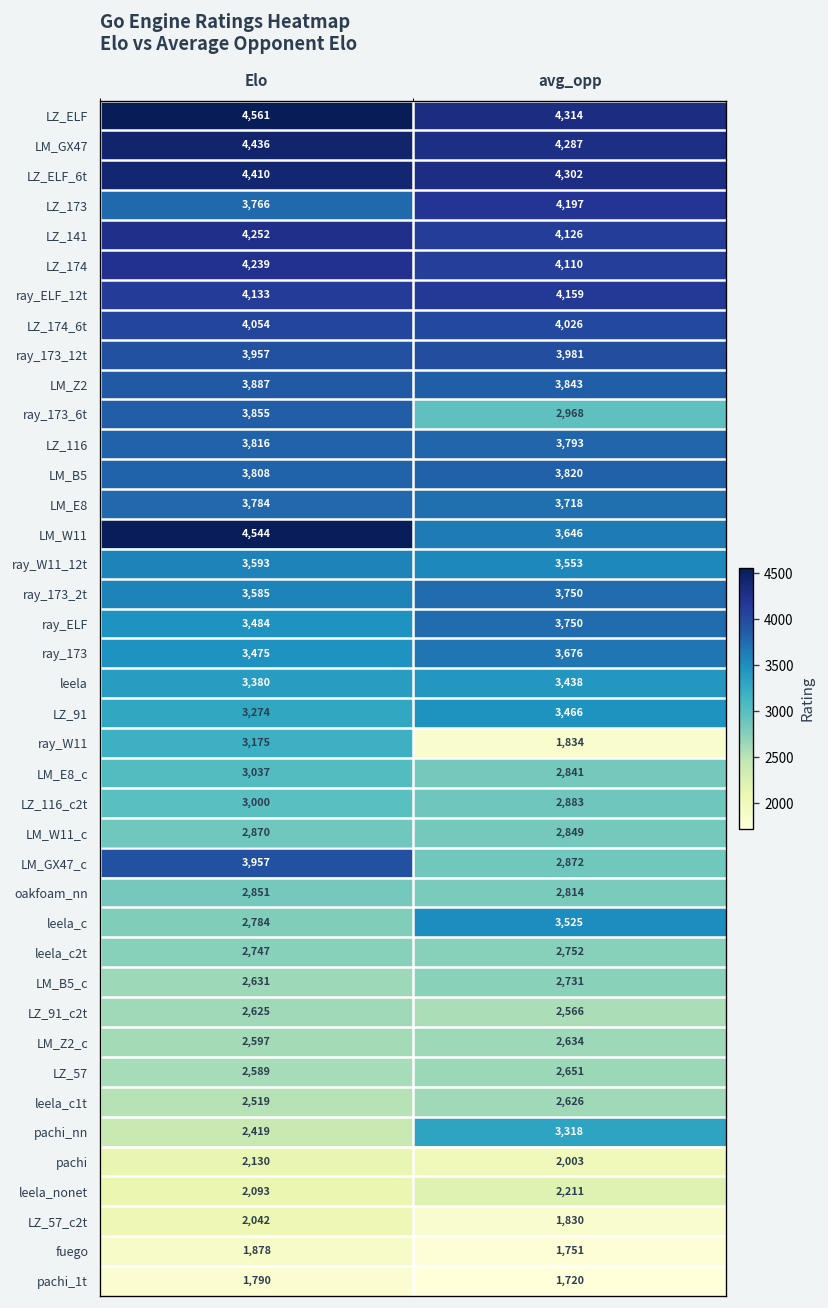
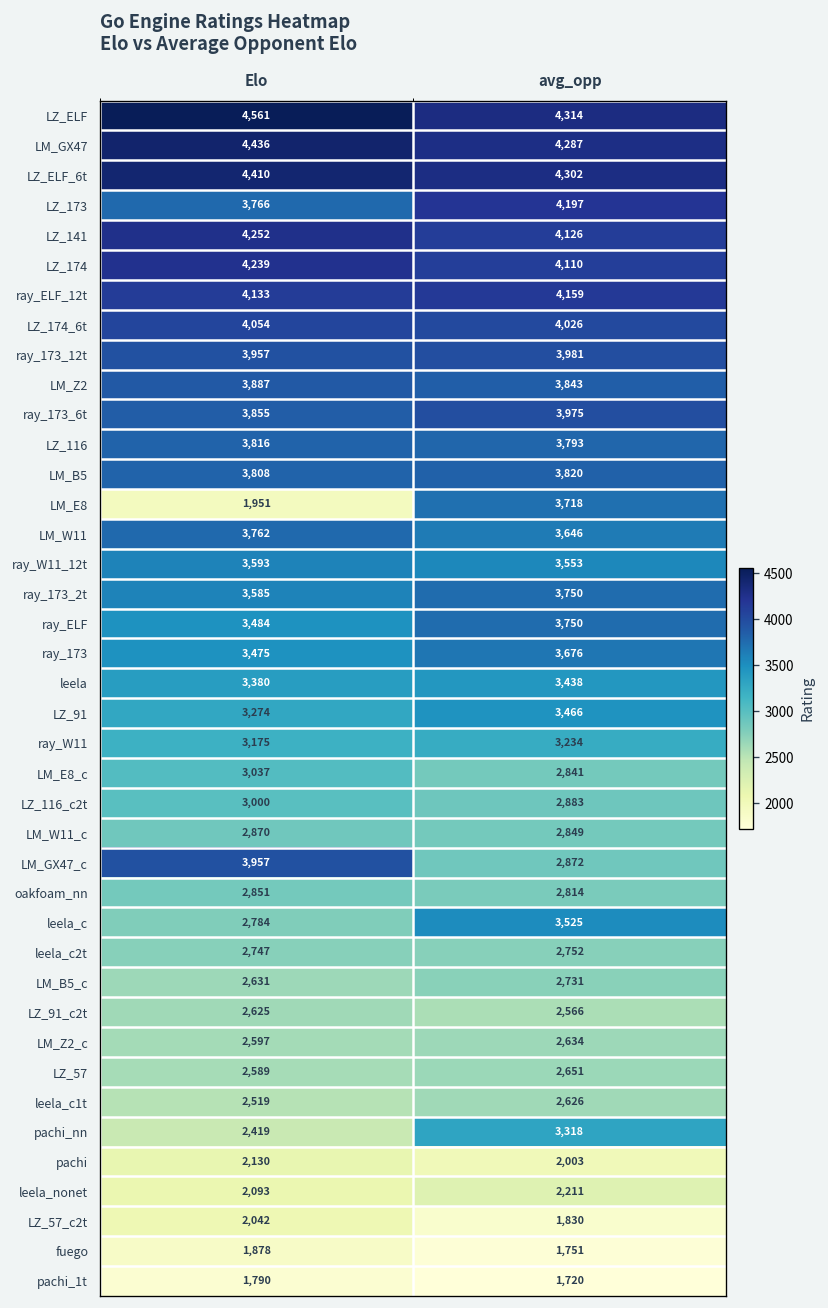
  {
    "LZ_ELF": {
      "Elo": "4,561",
      "avg_opp": "4,314"
    },
    "LM_GX47": {
      "Elo": "4,436",
      "avg_opp": "4,287"
    },
    "LZ_ELF_6t": {
      "Elo": "4,410",
      "avg_opp": "4,302"
    },
    "LZ_173": {
      "Elo": "3,766",
      "avg_opp": "4,197"
    },
    "LZ_141": {
      "Elo": "4,252",
      "avg_opp": "4,126"
    },
    "LZ_174": {
      "Elo": "4,239",
      "avg_opp": "4,110"
    },
    "ray_ELF_12t": {
      "Elo": "4,133",
      "avg_opp": "4,159"
    },
    "LZ_174_6t": {
      "Elo": "4,054",
      "avg_opp": "4,026"
    },
    "ray_173_12t": {
      "Elo": "3,957",
      "avg_opp": "3,981"
    },
    "LM_Z2": {
      "Elo": "3,887",
      "avg_opp": "3,843"
    },
    "ray_173_6t": {
      "Elo": "3,855",
-     "avg_opp": "2,968"
+     "avg_opp": "3,975"
    },
    "LZ_116": {
      "Elo": "3,816",
      "avg_opp": "3,793"
    },
    "LM_B5": {
      "Elo": "3,808",
      "avg_opp": "3,820"
    },
    "LM_E8": {
-     "Elo": "3,784",
+     "Elo": "1,951",
      "avg_opp": "3,718"
    },
    "LM_W11": {
-     "Elo": "4,544",
+     "Elo": "3,762",
      "avg_opp": "3,646"
    },
    "ray_W11_12t": {
      "Elo": "3,593",
      "avg_opp": "3,553"
    },
    "ray_173_2t": {
      "Elo": "3,585",
      "avg_opp": "3,750"
    },
    "ray_ELF": {
      "Elo": "3,484",
      "avg_opp": "3,750"
    },
    "ray_173": {
      "Elo": "3,475",
      "avg_opp": "3,676"
    },
    "leela": {
      "Elo": "3,380",
      "avg_opp": "3,438"
    },
    "LZ_91": {
      "Elo": "3,274",
      "avg_opp": "3,466"
    },
    "ray_W11": {
      "Elo": "3,175",
-     "avg_opp": "1,834"
+     "avg_opp": "3,234"
    },
    "LM_E8_c": {
      "Elo": "3,037",
      "avg_opp": "2,841"
    },
    "LZ_116_c2t": {
      "Elo": "3,000",
      "avg_opp": "2,883"
    },
    "LM_W11_c": {
      "Elo": "2,870",
      "avg_opp": "2,849"
    },
    "LM_GX47_c": {
      "Elo": "3,957",
      "avg_opp": "2,872"
    },
    "oakfoam_nn": {
      "Elo": "2,851",
      "avg_opp": "2,814"
    },
    "leela_c": {
      "Elo": "2,784",
      "avg_opp": "3,525"
    },
    "leela_c2t": {
      "Elo": "2,747",
      "avg_opp": "2,752"
    },
    "LM_B5_c": {
      "Elo": "2,631",
      "avg_opp": "2,731"
    },
    "LZ_91_c2t": {
      "Elo": "2,625",
      "avg_opp": "2,566"
    },
    "LM_Z2_c": {
      "Elo": "2,597",
      "avg_opp": "2,634"
    },
    "LZ_57": {
      "Elo": "2,589",
      "avg_opp": "2,651"
    },
    "leela_c1t": {
      "Elo": "2,519",
      "avg_opp": "2,626"
    },
    "pachi_nn": {
      "Elo": "2,419",
      "avg_opp": "3,318"
    },
    "pachi": {
      "Elo": "2,130",
      "avg_opp": "2,003"
    },
    "leela_nonet": {
      "Elo": "2,093",
      "avg_opp": "2,211"
    },
    "LZ_57_c2t": {
      "Elo": "2,042",
      "avg_opp": "1,830"
    },
    "fuego": {
      "Elo": "1,878",
      "avg_opp": "1,751"
    },
    "pachi_1t": {
      "Elo": "1,790",
      "avg_opp": "1,720"
    }
  }
